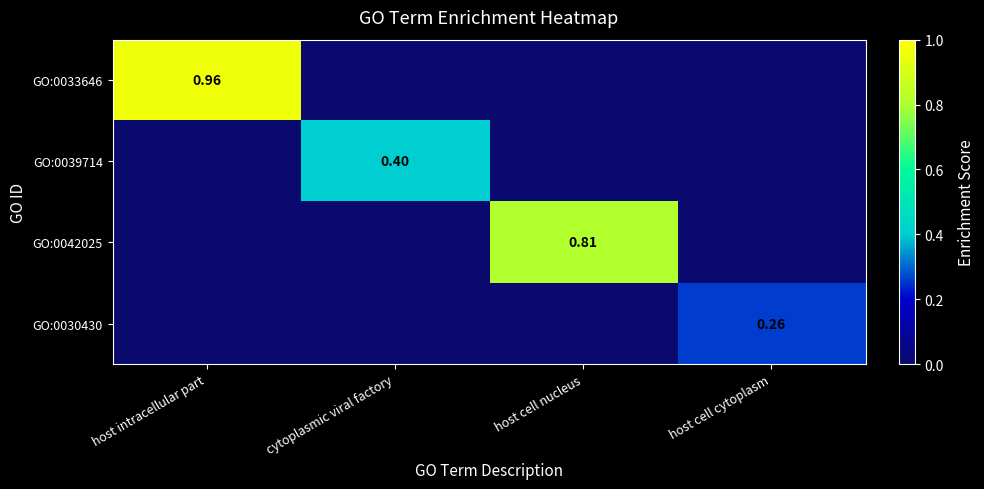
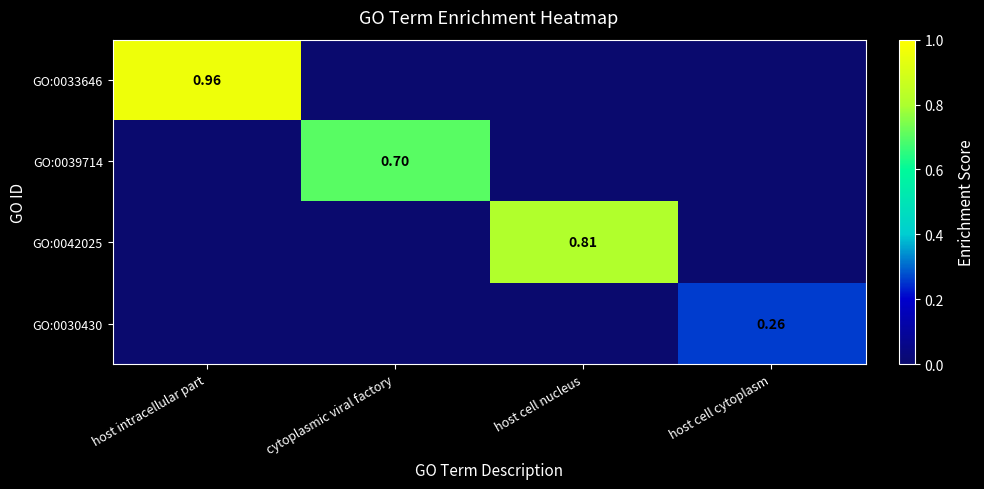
  {
    "GO:0033646": {
      "host intracellular part": 0.96
    },
    "GO:0039714": {
-     "cytoplasmic viral factory": 0.40
+     "cytoplasmic viral factory": 0.70
    },
    "GO:0042025": {
      "host cell nucleus": 0.81
    },
    "GO:0030430": {
      "host cell cytoplasm": 0.26
    }
  }
